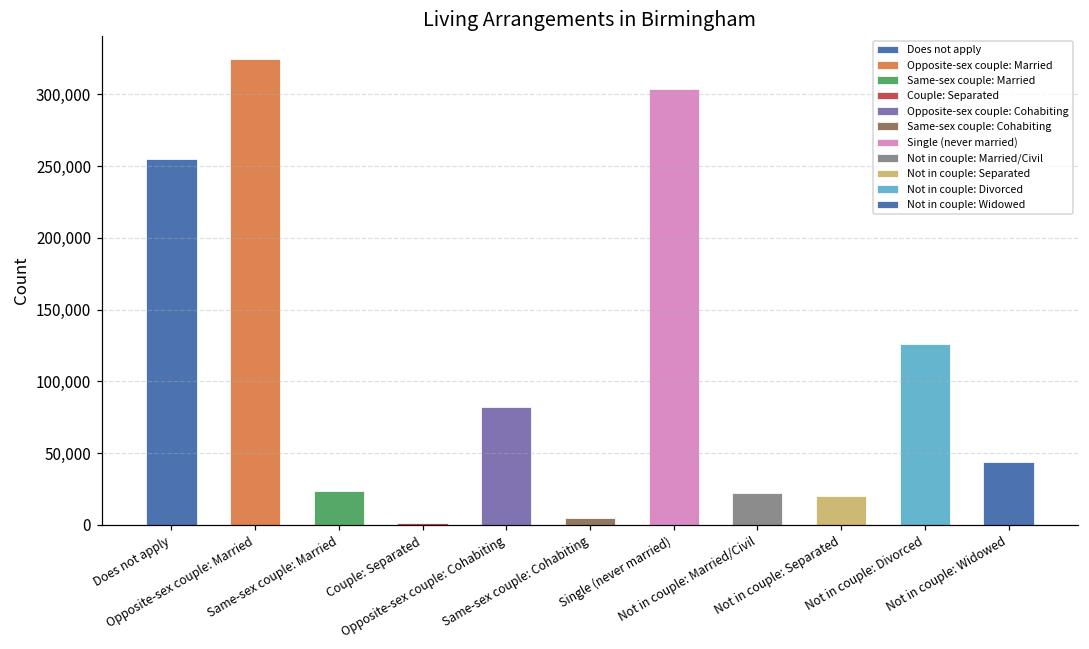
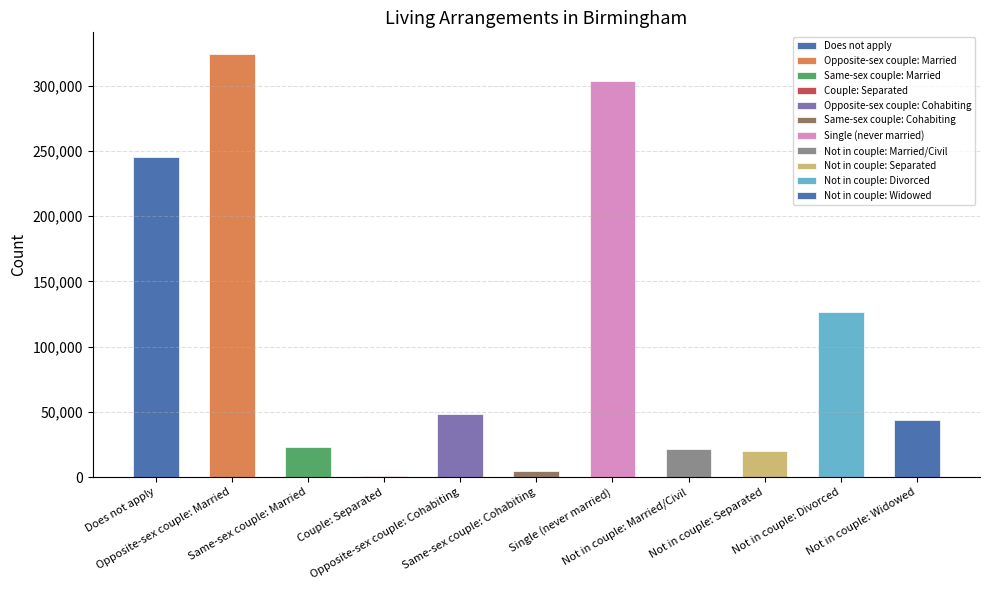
  {
-   "Does not apply": "255,000",
+   "Does not apply": "246,000",
    "Opposite-sex couple: Married": "325,000",
    "Same-sex couple: Married": "23,000",
-   "Opposite-sex couple: Cohabiting": "82,000",
+   "Opposite-sex couple: Cohabiting": "49,000",
    "Same-sex couple: Cohabiting": "5,000",
    "Single (never married)": "304,000",
    "Not in couple: Married/Civil": "22,000",
    "Not in couple: Separated": "20,000",
    "Not in couple: Divorced": "126,000",
    "Not in couple: Widowed": "44,000"
  }
